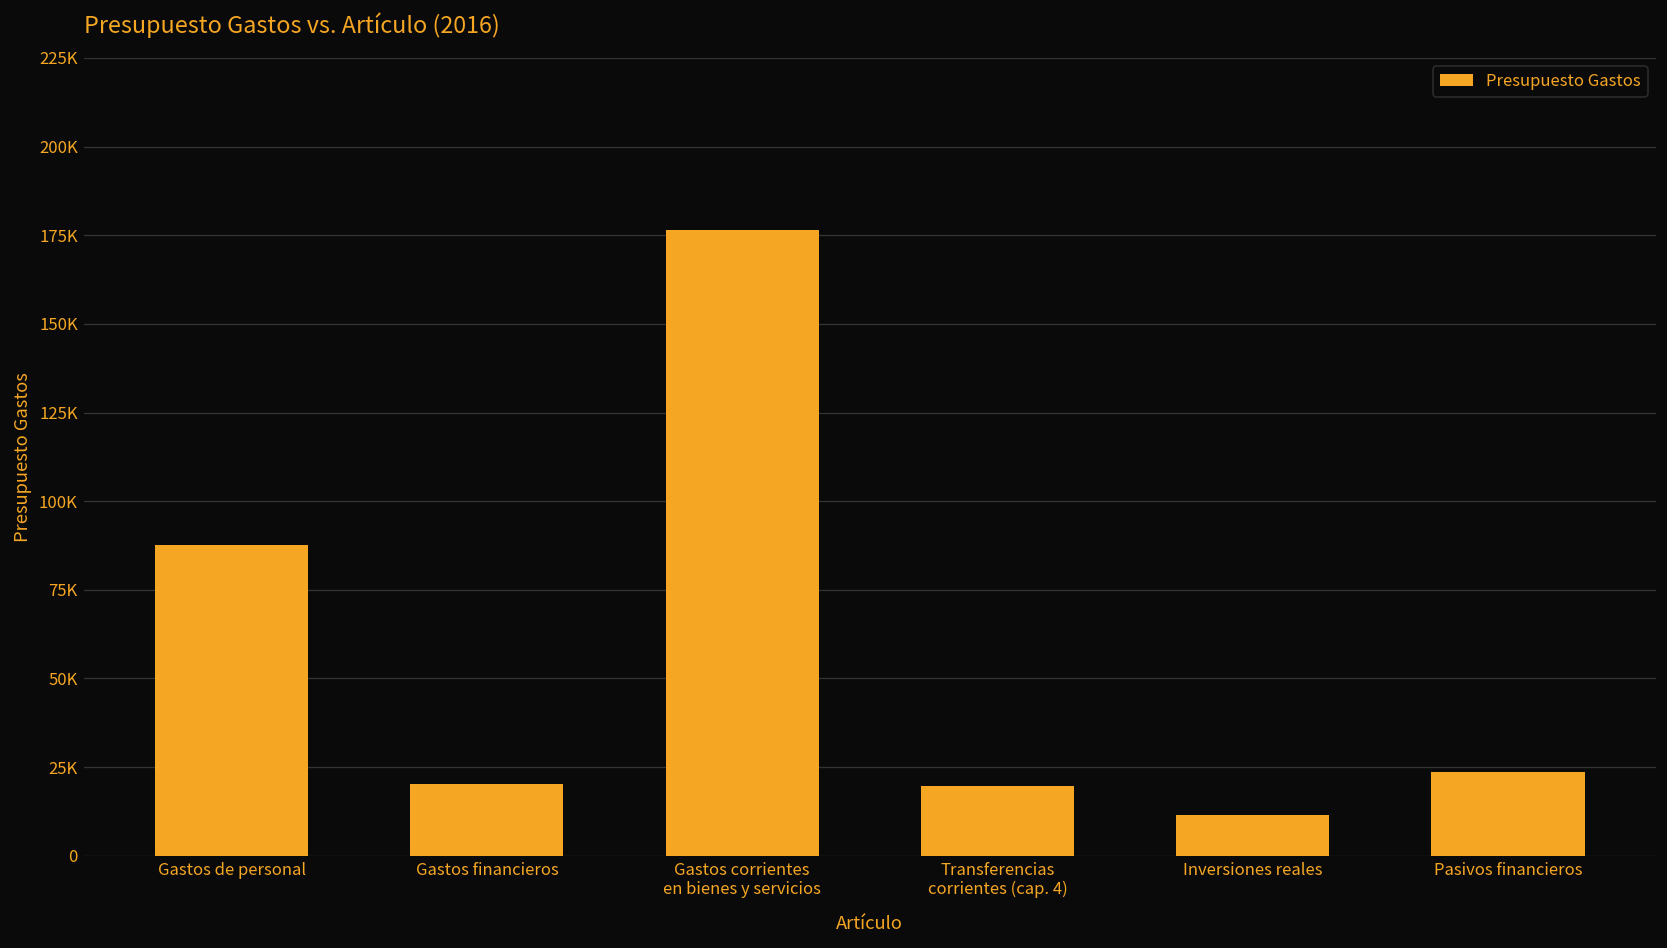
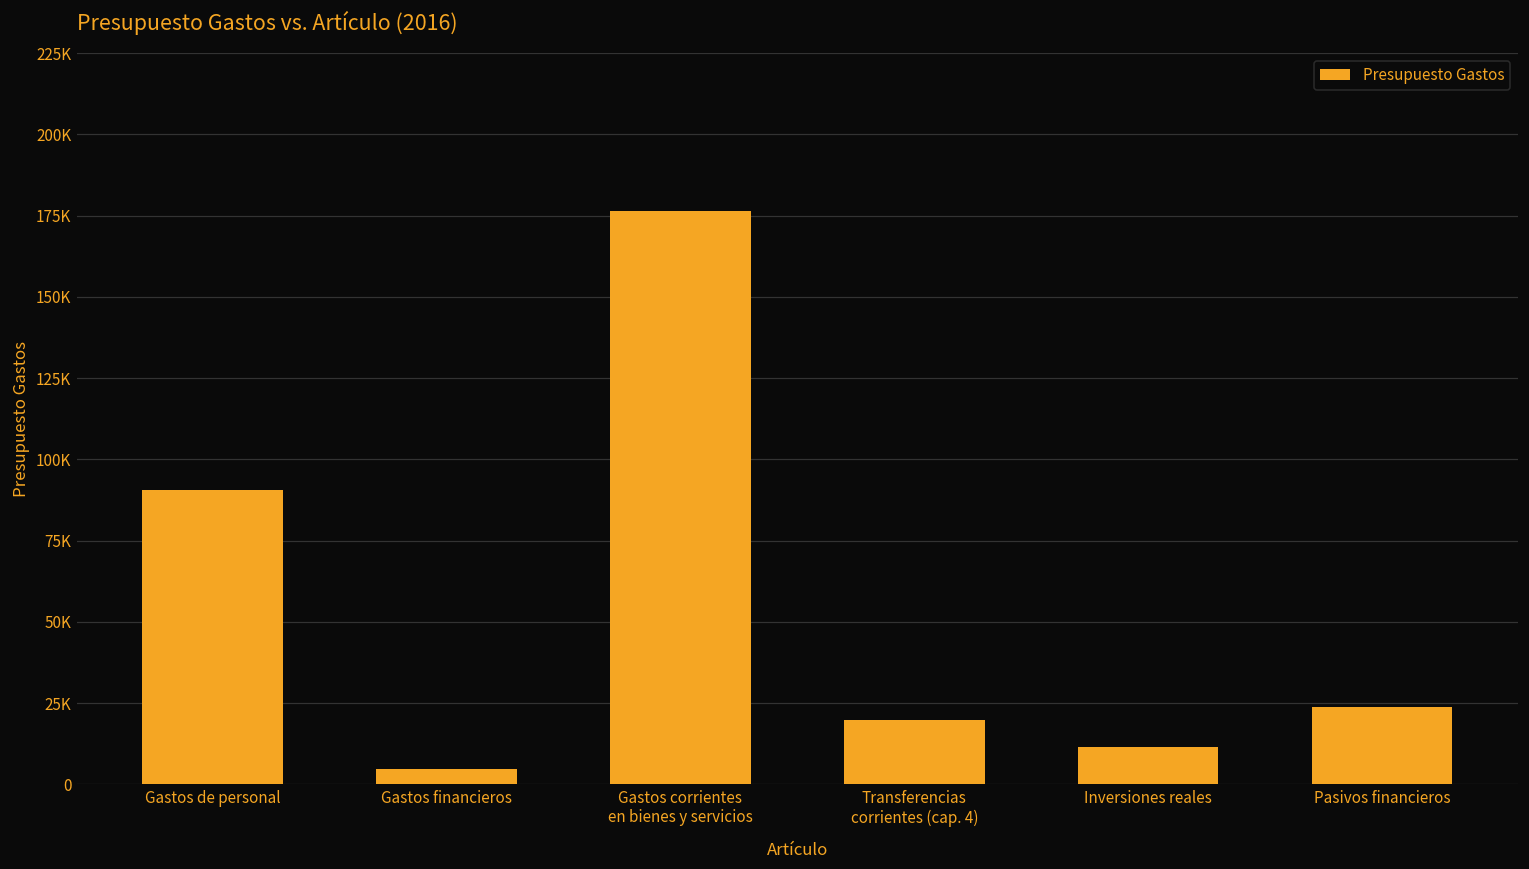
  {
-   "Gastos de personal": 88000,
-   "Gastos financieros": 20000,
+   "Gastos de personal": 91000,
+   "Gastos financieros": 5000,
    "Gastos corrientes en bienes y servicios": 176000,
    "Transferencias corrientes (cap. 4)": 20000,
    "Inversiones reales": 11000,
    "Pasivos financieros": 24000
  }
